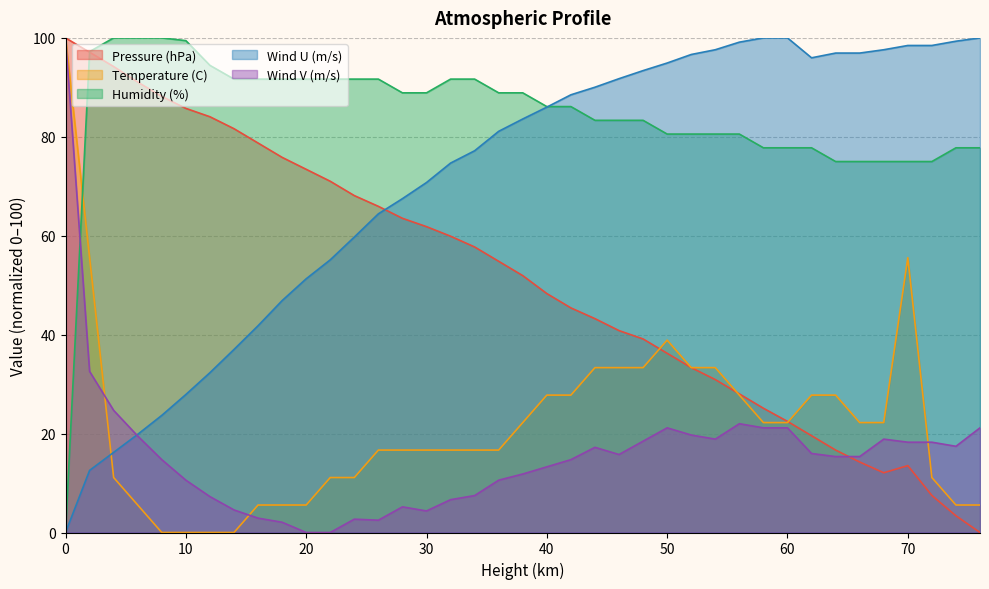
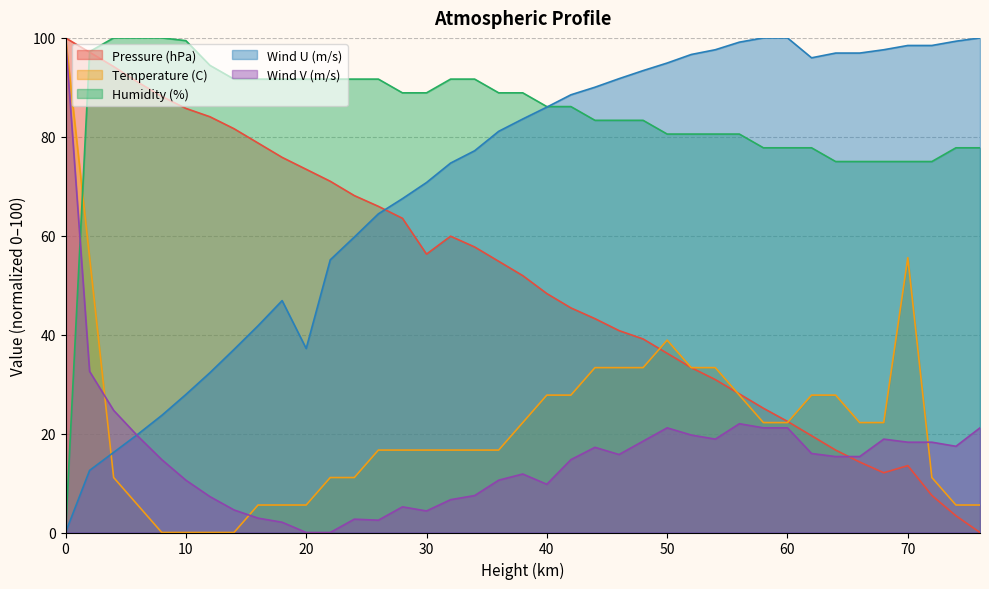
  {
    "Pressure (hPa)": {
      "10": 86,
      "20": 73,
-     "30": 62,
+     "30": 56,
      "40": 48,
      "50": 36,
      "70": 14
    },
    "Temperature (C)": {
      "10": 0,
      "20": 6,
      "30": 17,
      "40": 28,
      "50": 39,
      "70": 56
    },
    "Humidity (%)": {
      "10": 99,
      "30": 89,
      "50": 81,
      "60": 78,
      "70": 75
    },
    "Wind U (m/s)": {
      "10": 28,
-     "20": 51,
+     "20": 37,
      "30": 71,
      "50": 95,
      "60": 100,
      "70": 98
    },
    "Wind V (m/s)": {
      "10": 11,
      "20": 0,
      "30": 4,
-     "40": 13,
+     "40": 10,
      "50": 21,
      "60": 21,
      "70": 18
    }
  }
